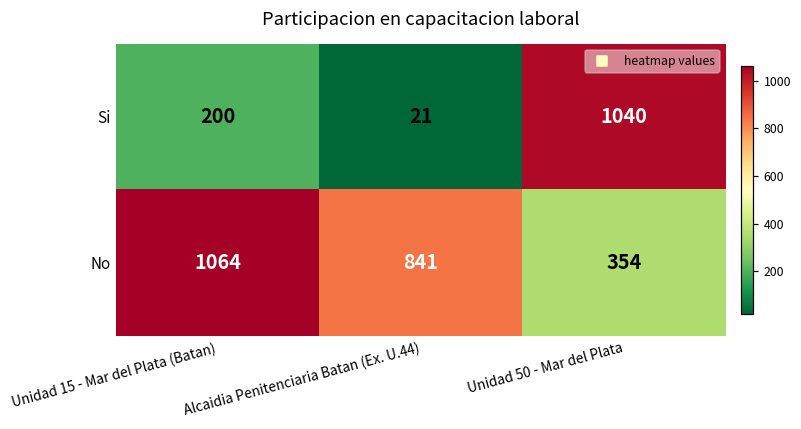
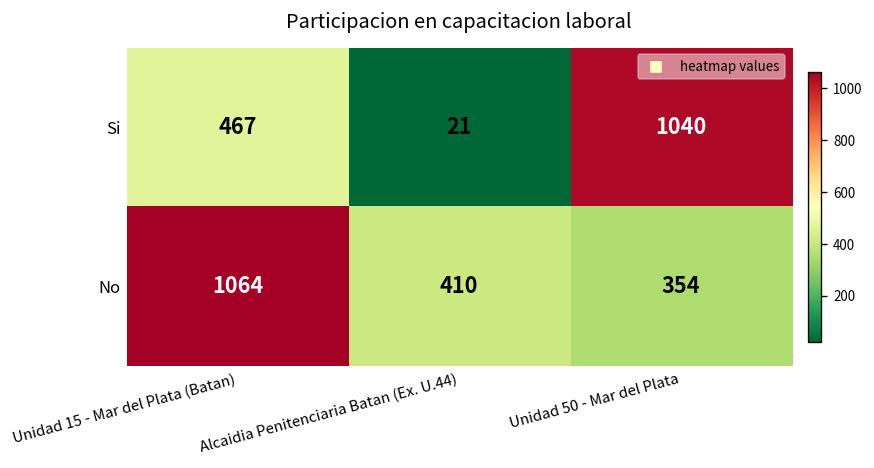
  {
    "Si": {
-     "Unidad 15 - Mar del Plata (Batan)": 200,
+     "Unidad 15 - Mar del Plata (Batan)": 467,
      "Alcaidia Penitenciaria Batan (Ex. U.44)": 21,
      "Unidad 50 - Mar del Plata": 1040
    },
    "No": {
      "Unidad 15 - Mar del Plata (Batan)": 1064,
-     "Alcaidia Penitenciaria Batan (Ex. U.44)": 841,
+     "Alcaidia Penitenciaria Batan (Ex. U.44)": 410,
      "Unidad 50 - Mar del Plata": 354
    }
  }
